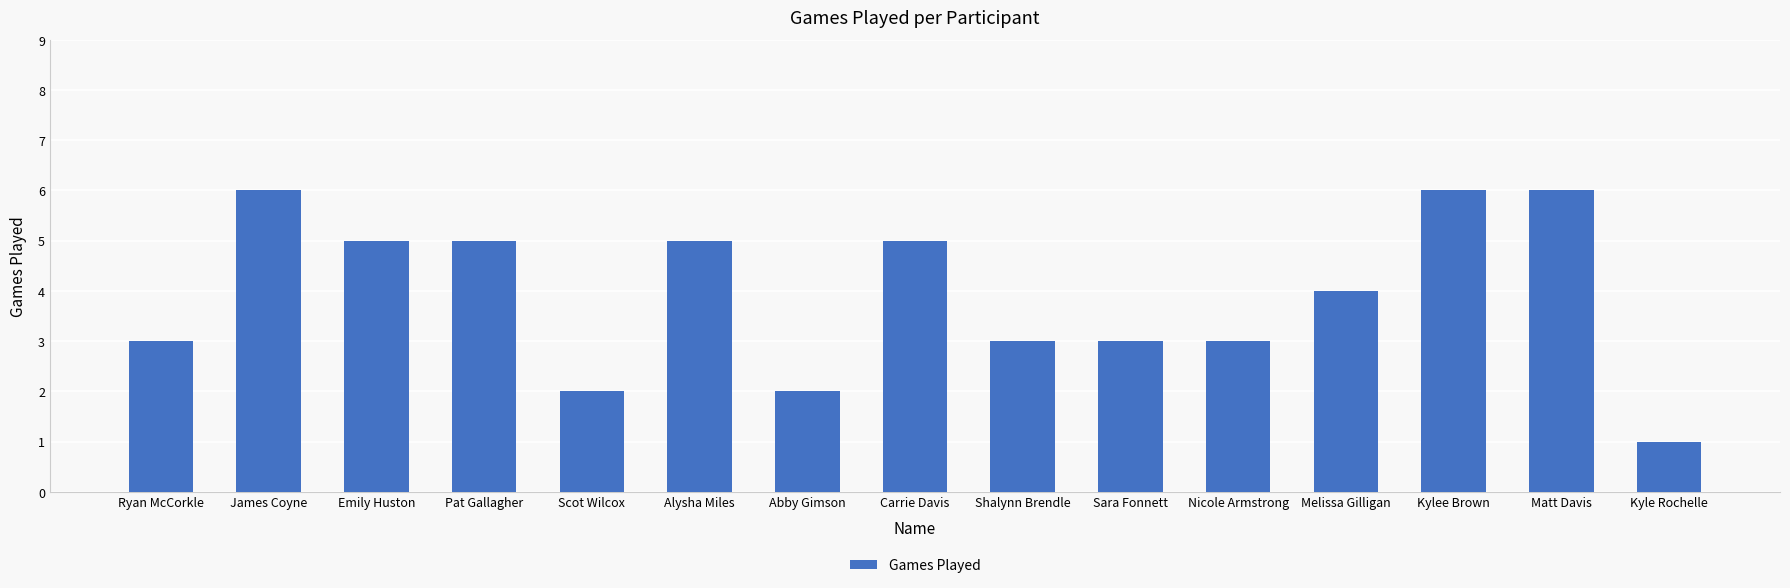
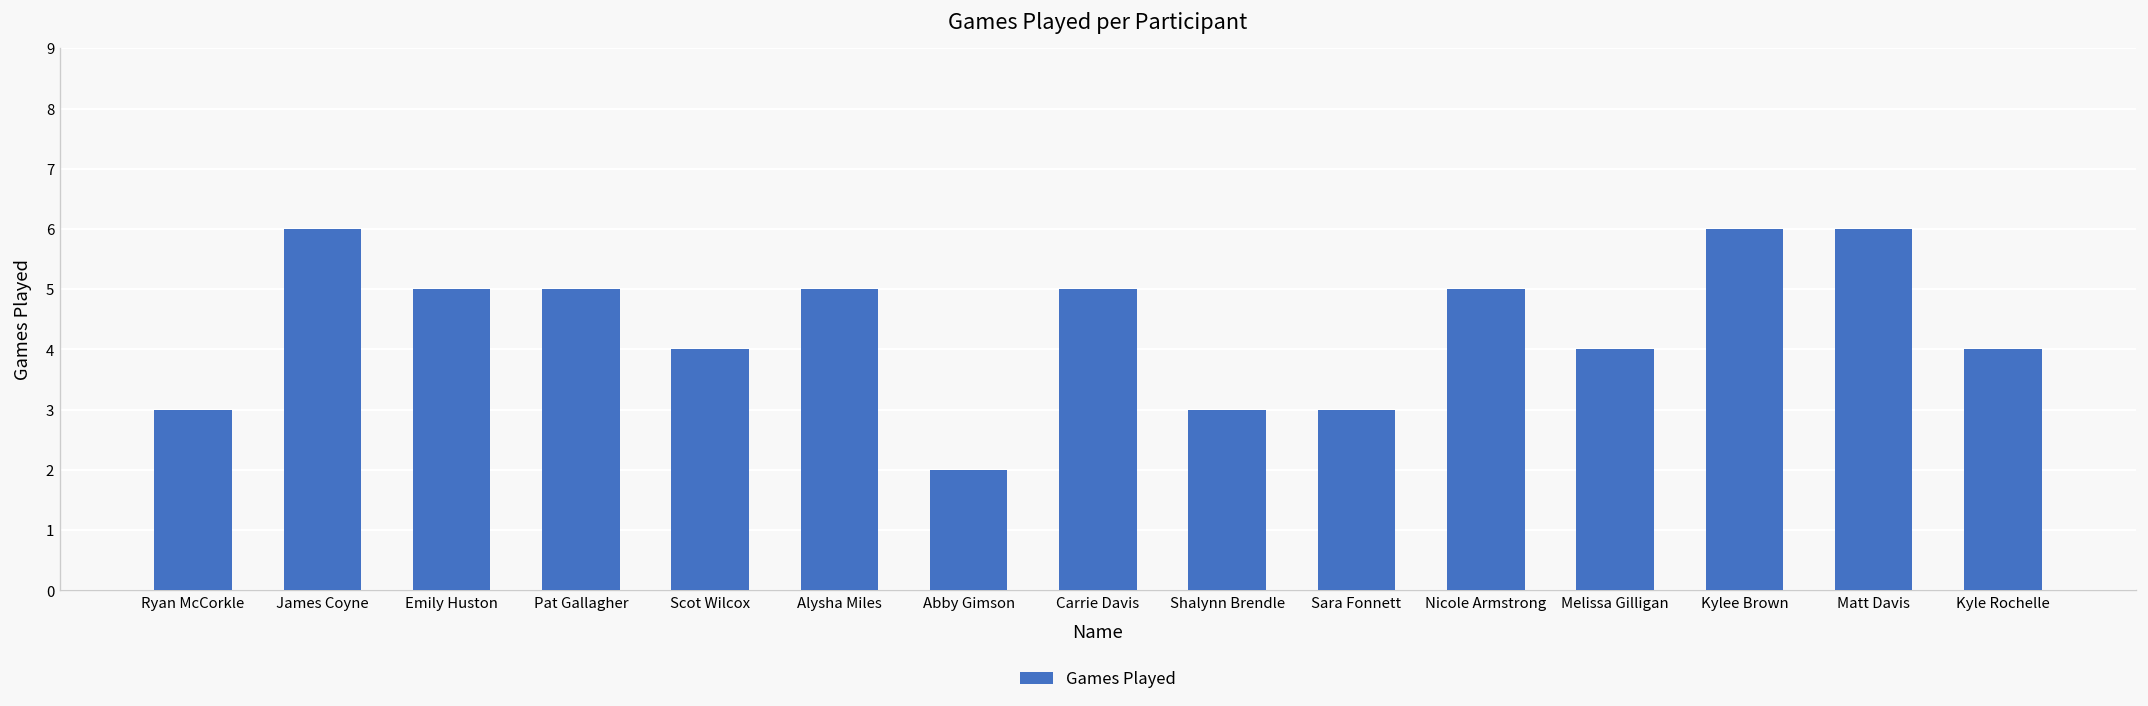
  {
    "Ryan McCorkle": 3,
    "James Coyne": 6,
    "Emily Huston": 5,
    "Pat Gallagher": 5,
-   "Scot Wilcox": 2,
+   "Scot Wilcox": 4,
    "Alysha Miles": 5,
    "Abby Gimson": 2,
    "Carrie Davis": 5,
    "Shalynn Brendle": 3,
    "Sara Fonnett": 3,
-   "Nicole Armstrong": 3,
+   "Nicole Armstrong": 5,
    "Melissa Gilligan": 4,
    "Kylee Brown": 6,
    "Matt Davis": 6,
-   "Kyle Rochelle": 1
+   "Kyle Rochelle": 4
  }
